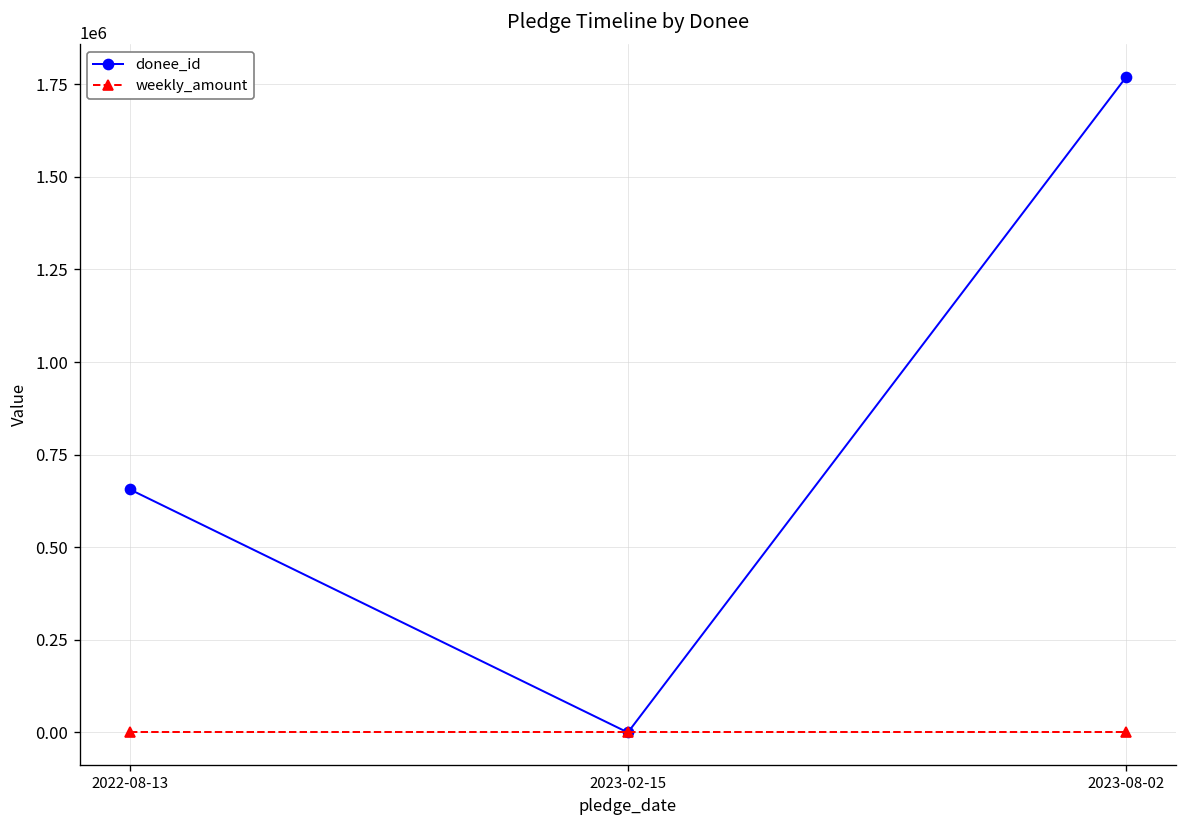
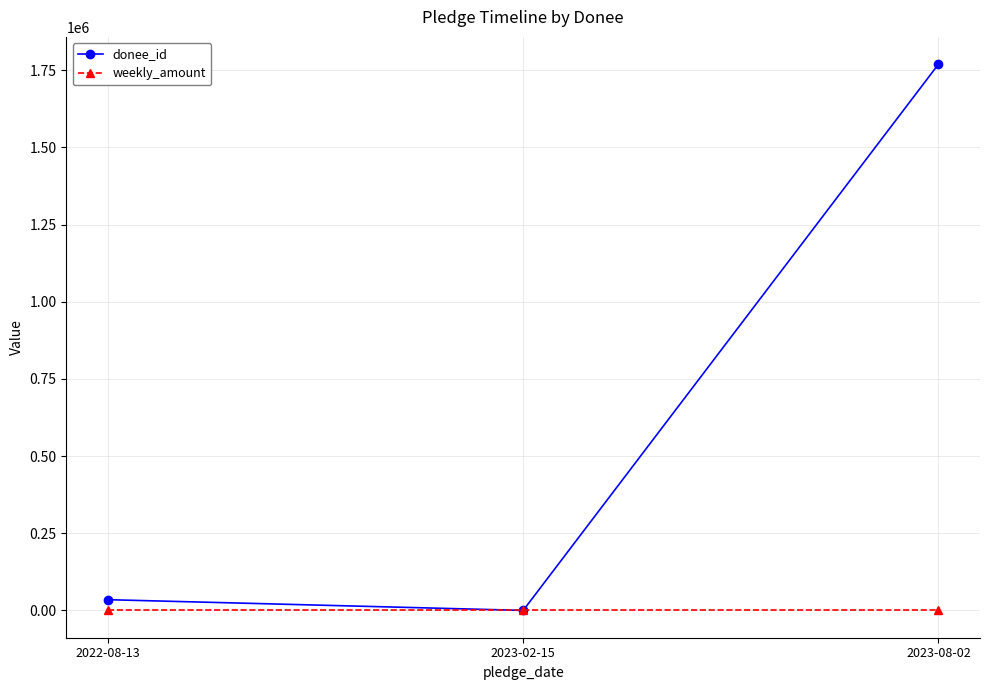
  {
    "donee_id": {
-     "2022-08-13": 660000,
+     "2022-08-13": 30000,
      "2023-08-02": 1770000
    },
    "weekly_amount": {
      "2022-08-13": 0,
      "2023-08-02": 0
    }
  }
